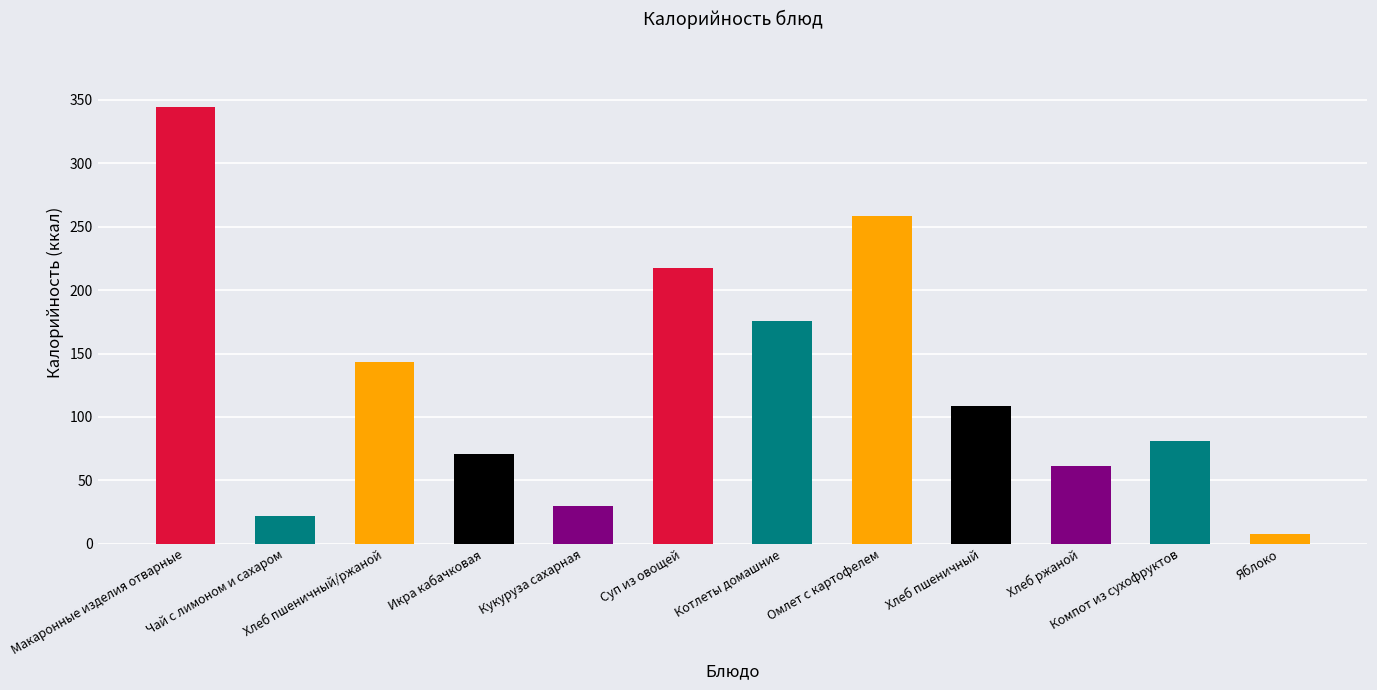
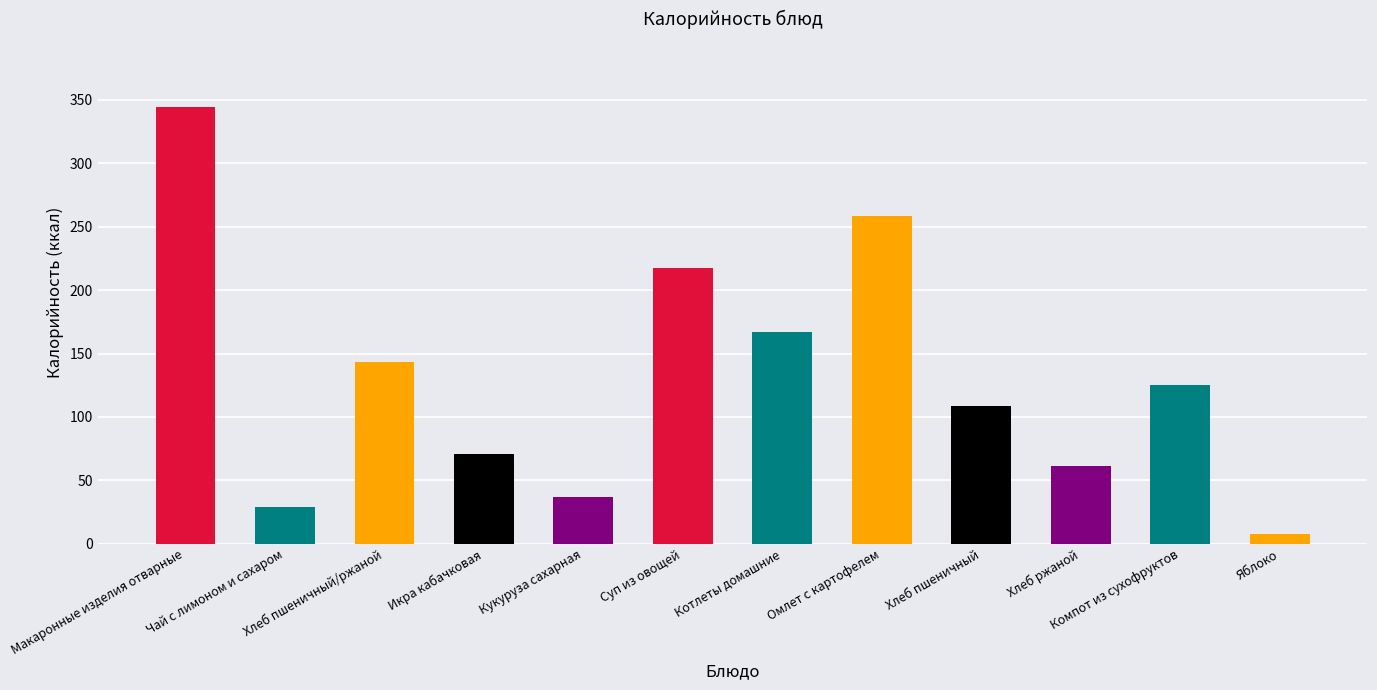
  {
    "Макаронные изделия отварные": 344,
-   "Чай с лимоном и сахаром": 22,
+   "Чай с лимоном и сахаром": 29,
    "Хлеб пшеничный/ржаной": 143,
    "Икра кабачковая": 71,
-   "Кукуруза сахарная": 30,
+   "Кукуруза сахарная": 37,
    "Суп из овощей": 218,
-   "Котлеты домашние": 176,
+   "Котлеты домашние": 167,
    "Омлет с картофелем": 258,
    "Хлеб пшеничный": 109,
    "Хлеб ржаной": 61,
-   "Компот из сухофруктов": 81,
+   "Компот из сухофруктов": 125,
    "Яблоко": 8
  }
